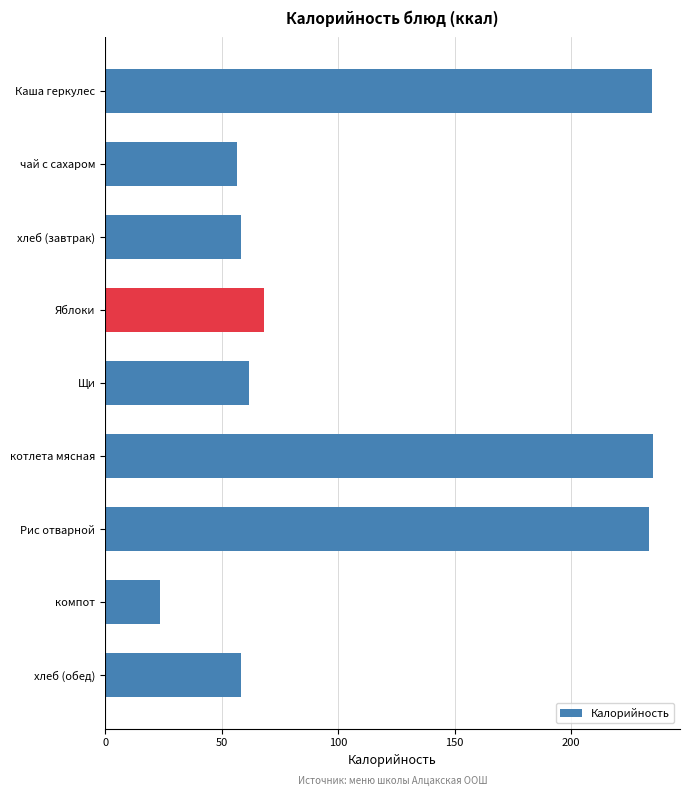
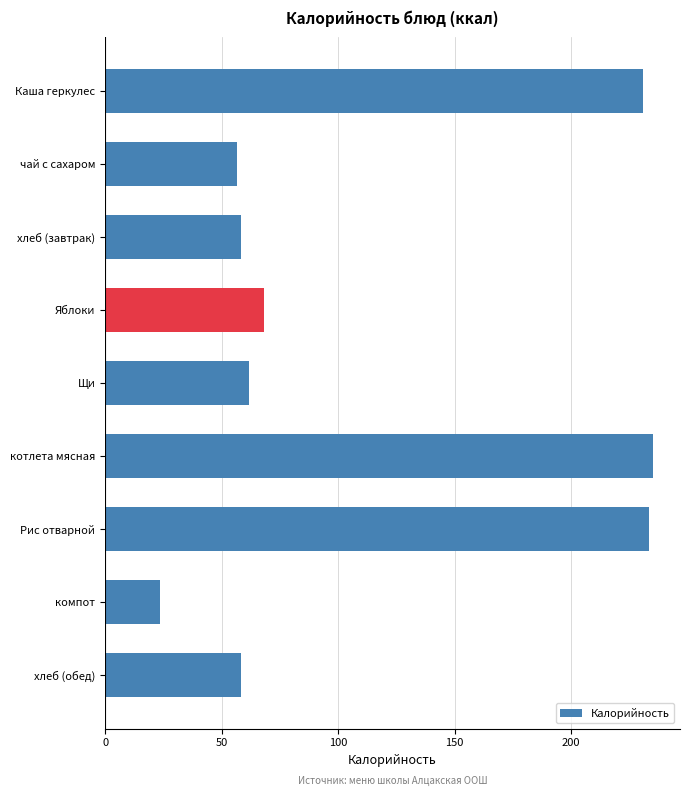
  {
-   "Каша геркулес": 235,
+   "Каша геркулес": 231,
    "чай с сахаром": 56,
    "хлеб (завтрак)": 58,
    "Яблоки": 68,
    "Щи": 62,
    "котлета мясная": 235,
    "Рис отварной": 234,
    "компот": 24,
    "хлеб (обед)": 58
  }
